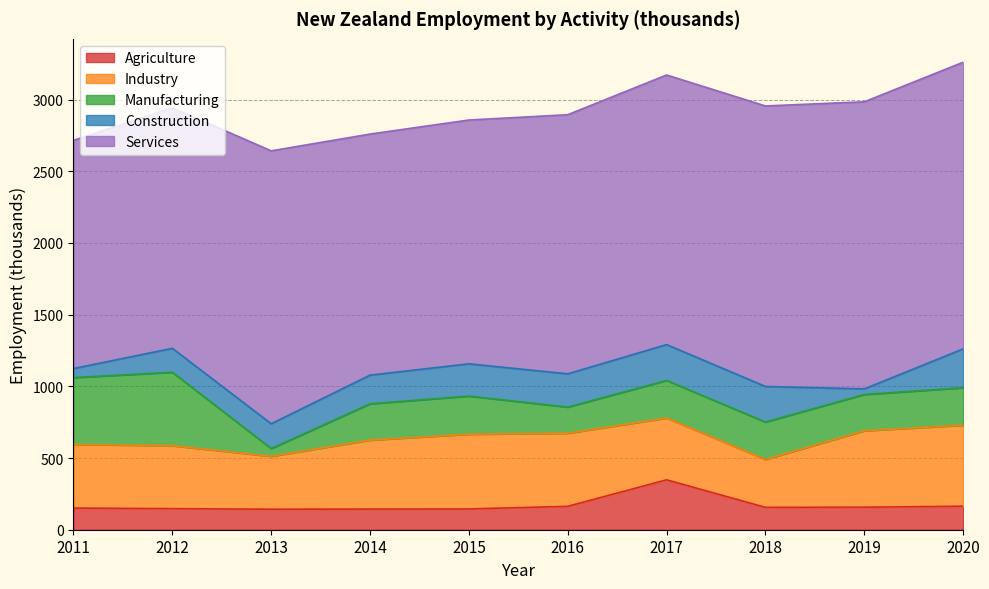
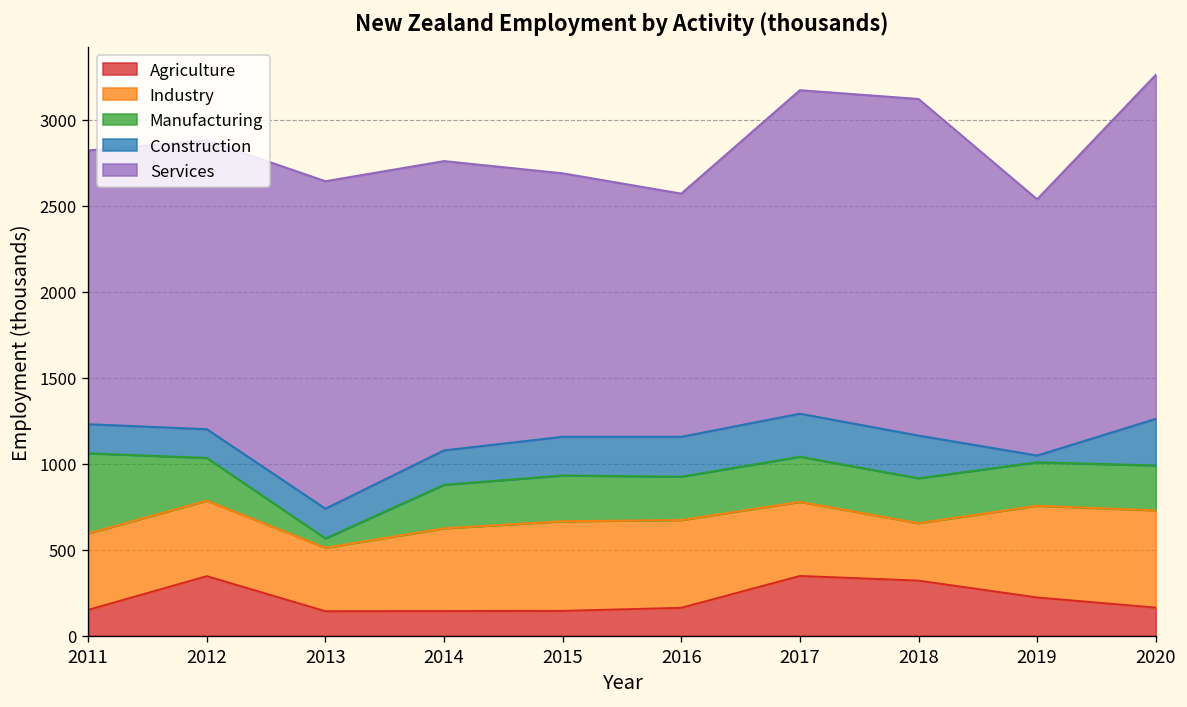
  {
    "Agriculture": {
      "2011": 150,
-     "2012": 150,
+     "2012": 350,
      "2013": 140,
      "2014": 140,
      "2015": 150,
      "2016": 160,
      "2017": 350,
-     "2018": 160,
-     "2019": 160,
+     "2018": 320,
+     "2019": 220,
      "2020": 160
    },
    "Industry": {
      "2011": 440,
      "2012": 440,
      "2013": 370,
      "2014": 480,
      "2015": 520,
      "2016": 510,
      "2017": 430,
      "2018": 330,
      "2019": 530,
      "2020": 570
    },
    "Manufacturing": {
      "2011": 470,
-     "2012": 510,
+     "2012": 250,
      "2013": 50,
      "2014": 250,
      "2015": 270,
-     "2016": 180,
+     "2016": 250,
      "2017": 260,
      "2018": 260,
      "2019": 250,
      "2020": 260
    },
    "Construction": {
-     "2011": 60,
+     "2011": 170,
      "2012": 170,
      "2013": 170,
      "2014": 200,
      "2015": 230,
      "2016": 230,
      "2017": 250,
      "2018": 250,
      "2019": 40,
      "2020": 270
    },
    "Services": {
      "2011": 1590,
      "2013": 1900,
      "2014": 1680,
-     "2015": 1700,
-     "2016": 1810,
+     "2015": 1530,
+     "2016": 1410,
      "2017": 1880,
      "2018": 1960,
-     "2019": 2000,
+     "2019": 1490,
      "2020": 2000
    }
  }
